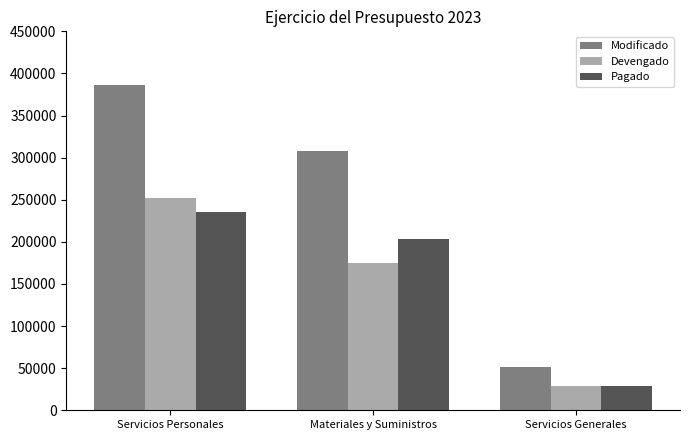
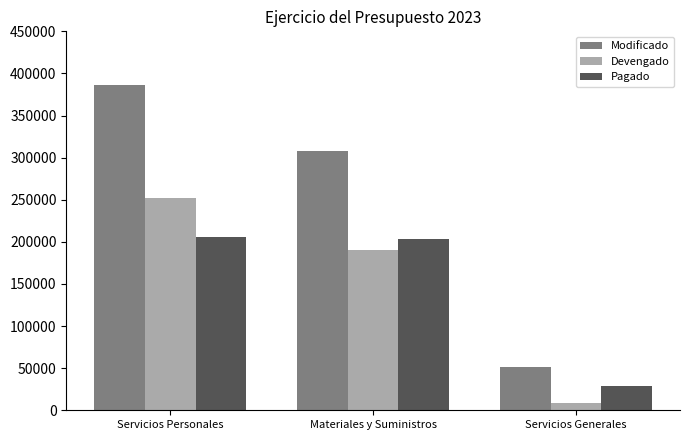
  {
    "Modificado": {
      "Servicios Personales": 390000,
      "Materiales y Suministros": 310000,
      "Servicios Generales": 50000
    },
    "Devengado": {
      "Servicios Personales": 250000,
-     "Materiales y Suministros": 170000,
-     "Servicios Generales": 30000
+     "Materiales y Suministros": 190000,
+     "Servicios Generales": 10000
    },
    "Pagado": {
-     "Servicios Personales": 240000,
+     "Servicios Personales": 210000,
      "Materiales y Suministros": 200000,
      "Servicios Generales": 30000
    }
  }
